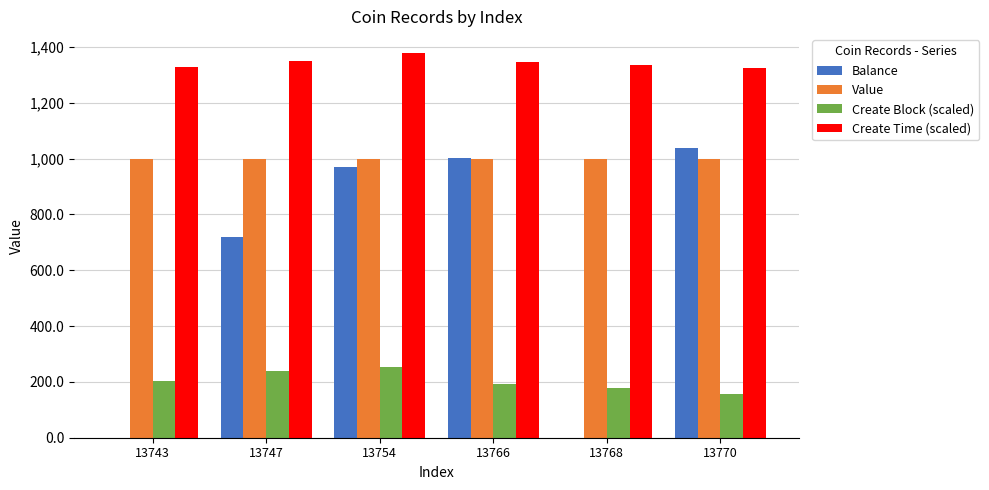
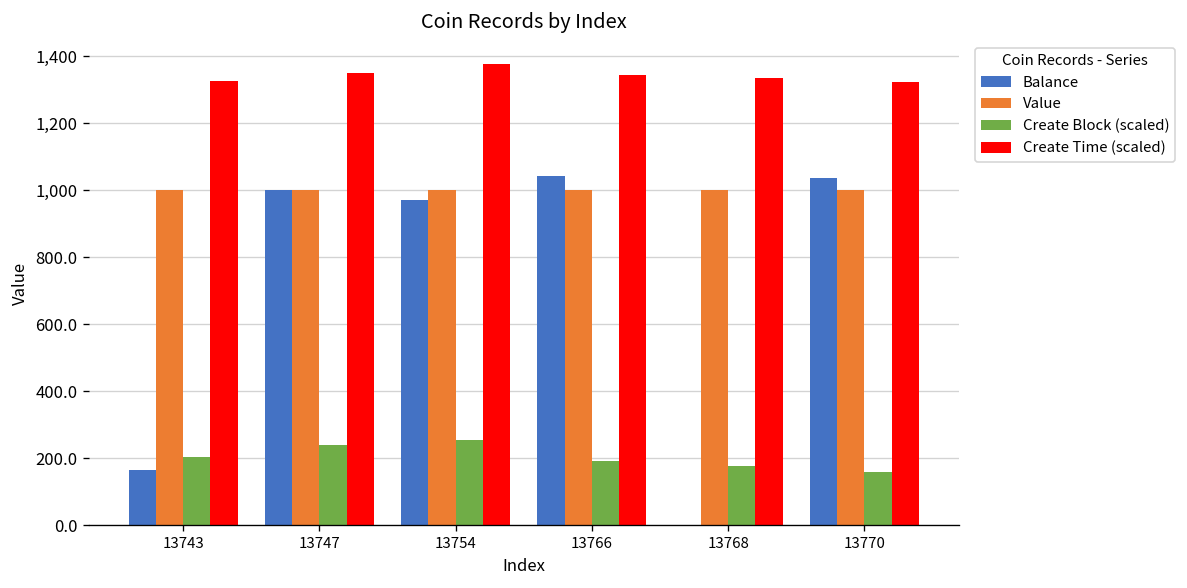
  {
    "Balance": {
-     "13743": "0",
-     "13747": "720",
+     "13743": "160",
+     "13747": "1,000",
      "13754": "970",
-     "13766": "1,000",
+     "13766": "1,040",
      "13768": "0",
      "13770": "1,040"
    },
    "Value": {
      "13743": "1,000",
      "13747": "1,000",
      "13754": "1,000",
      "13766": "1,000",
      "13768": "1,000",
      "13770": "1,000"
    },
    "Create Block (scaled)": {
      "13743": "200",
      "13747": "240",
      "13754": "250",
      "13766": "190",
      "13768": "180",
      "13770": "160"
    },
    "Create Time (scaled)": {
      "13743": "1,330",
      "13747": "1,350",
      "13754": "1,380",
      "13766": "1,340",
      "13768": "1,340",
      "13770": "1,320"
    }
  }
